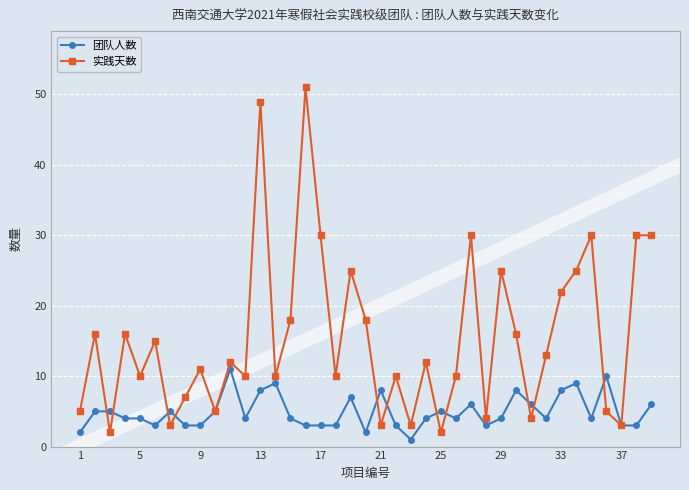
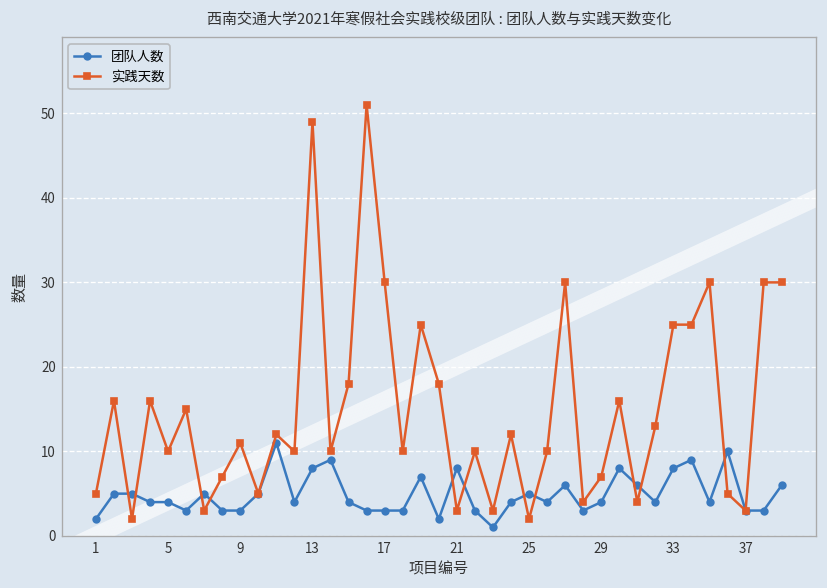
  {
    "实践天数": {
      "1": 5,
      "5": 10,
      "9": 11,
      "13": 49,
      "17": 30,
      "21": 3,
      "25": 2,
-     "29": 25,
-     "33": 22
+     "29": 7,
+     "33": 25
    }
  }
